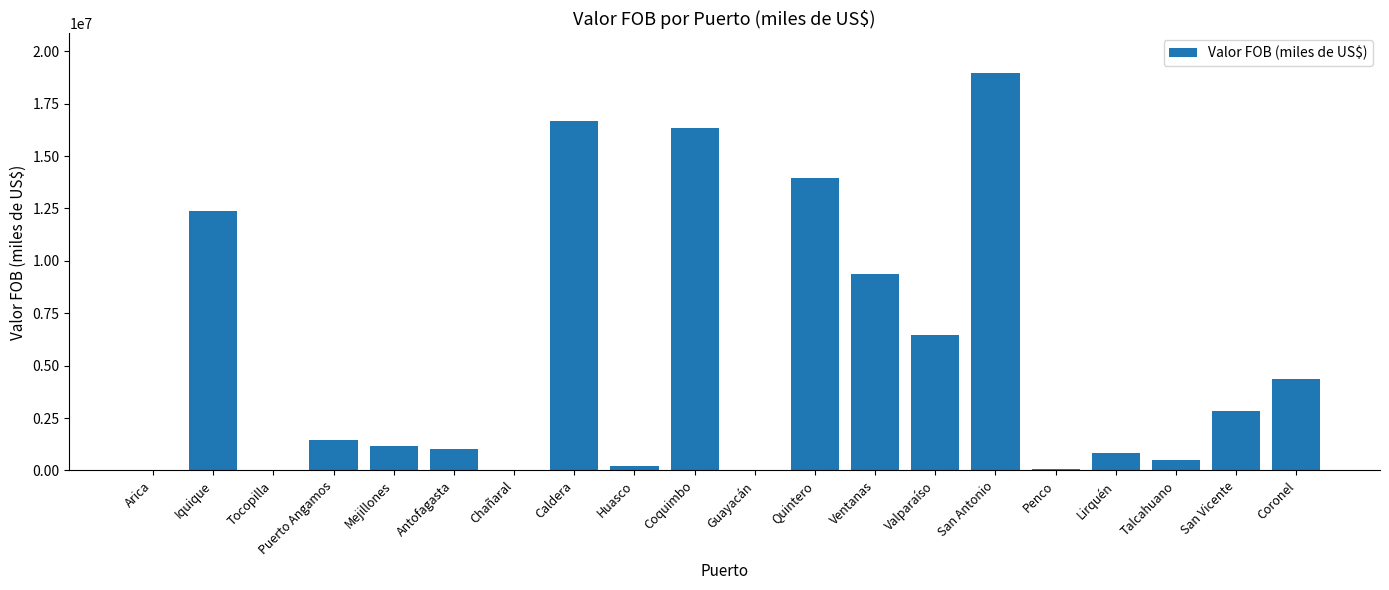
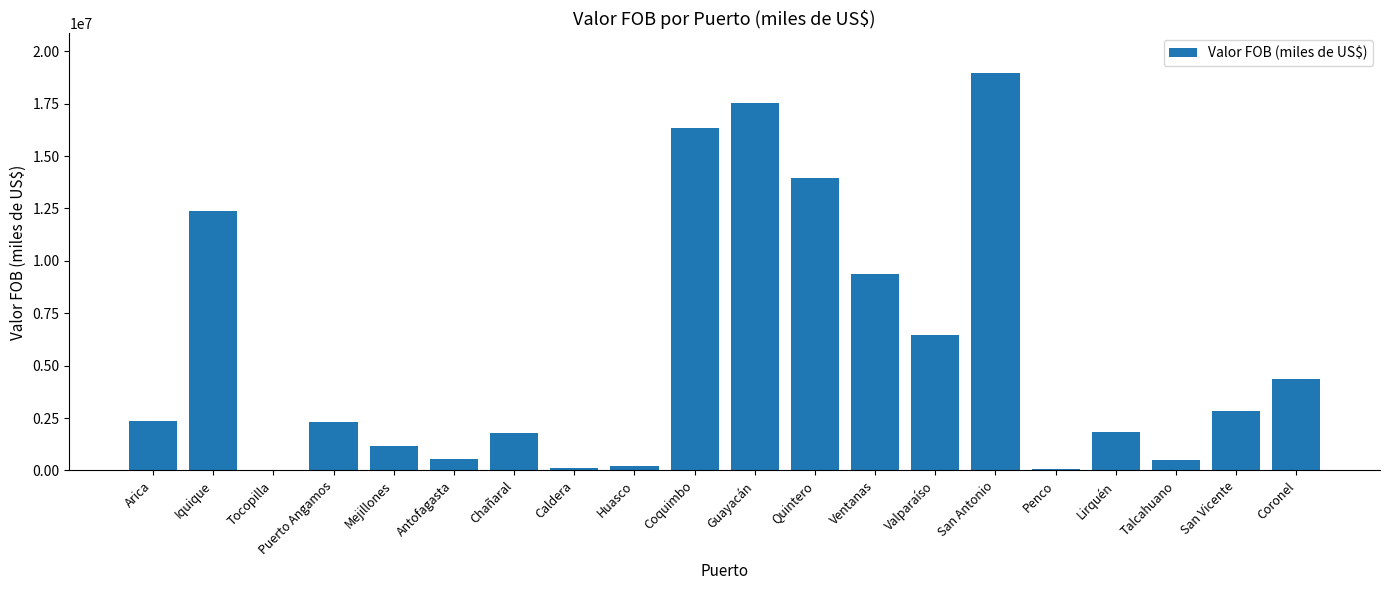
  {
-   "Arica": 0,
+   "Arica": 2400000,
    "Iquique": 12400000,
-   "Puerto Angamos": 1400000,
+   "Puerto Angamos": 2300000,
    "Mejillones": 1200000,
-   "Antofagasta": 1000000,
-   "Chañaral": 0,
-   "Caldera": 16700000,
+   "Antofagasta": 500000,
+   "Chañaral": 1800000,
+   "Caldera": 100000,
    "Huasco": 200000,
    "Coquimbo": 16300000,
-   "Guayacán": 0,
+   "Guayacán": 17500000,
    "Quintero": 14000000,
    "Ventanas": 9400000,
    "Valparaíso": 6500000,
    "San Antonio": 19000000,
-   "Lirquén": 800000,
+   "Lirquén": 1800000,
    "Talcahuano": 500000,
    "San Vicente": 2800000,
    "Coronel": 4400000
  }
